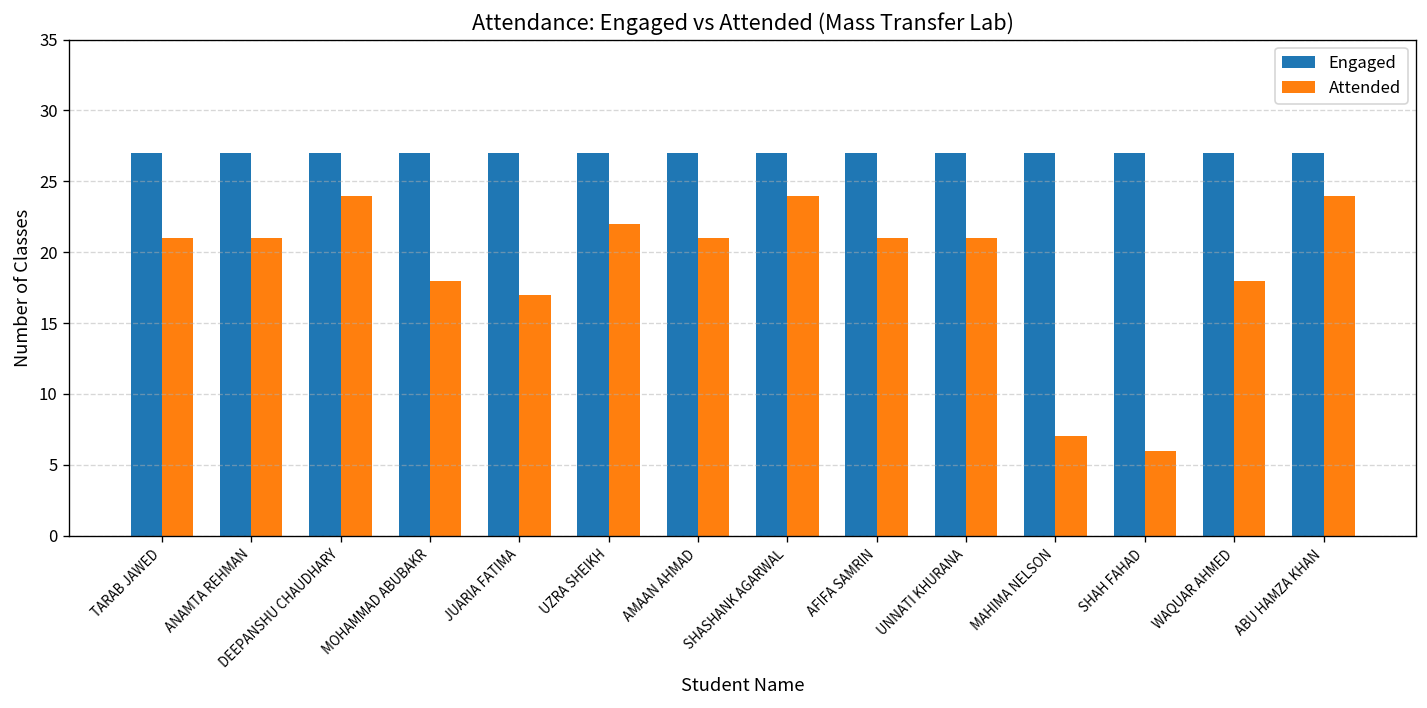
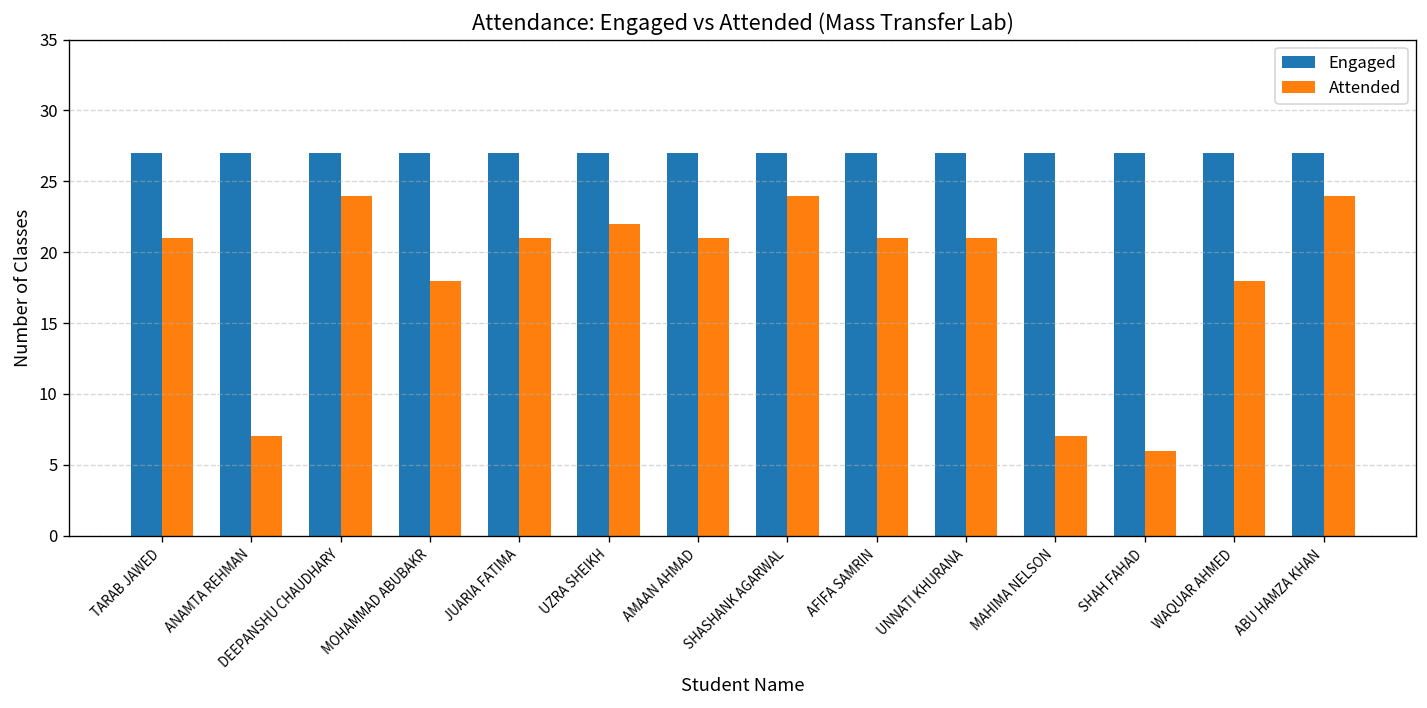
  {
    "Engaged": {
      "TARAB JAWED": 27,
      "ANAMTA REHMAN": 27,
      "DEEPANSHU CHAUDHARY": 27,
      "MOHAMMAD ABUBAKR": 27,
      "JUARIA FATIMA": 27,
      "UZRA SHEIKH": 27,
      "AMAAN AHMAD": 27,
      "SHASHANK AGARWAL": 27,
      "AFIFA SAMRIN": 27,
      "UNNATI KHURANA": 27,
      "MAHIMA NELSON": 27,
      "SHAH FAHAD": 27,
      "WAQUAR AHMED": 27,
      "ABU HAMZA KHAN": 27
    },
    "Attended": {
      "TARAB JAWED": 21,
-     "ANAMTA REHMAN": 21,
+     "ANAMTA REHMAN": 7,
      "DEEPANSHU CHAUDHARY": 24,
      "MOHAMMAD ABUBAKR": 18,
-     "JUARIA FATIMA": 17,
+     "JUARIA FATIMA": 21,
      "UZRA SHEIKH": 22,
      "AMAAN AHMAD": 21,
      "SHASHANK AGARWAL": 24,
      "AFIFA SAMRIN": 21,
      "UNNATI KHURANA": 21,
      "MAHIMA NELSON": 7,
      "SHAH FAHAD": 6,
      "WAQUAR AHMED": 18,
      "ABU HAMZA KHAN": 24
    }
  }
